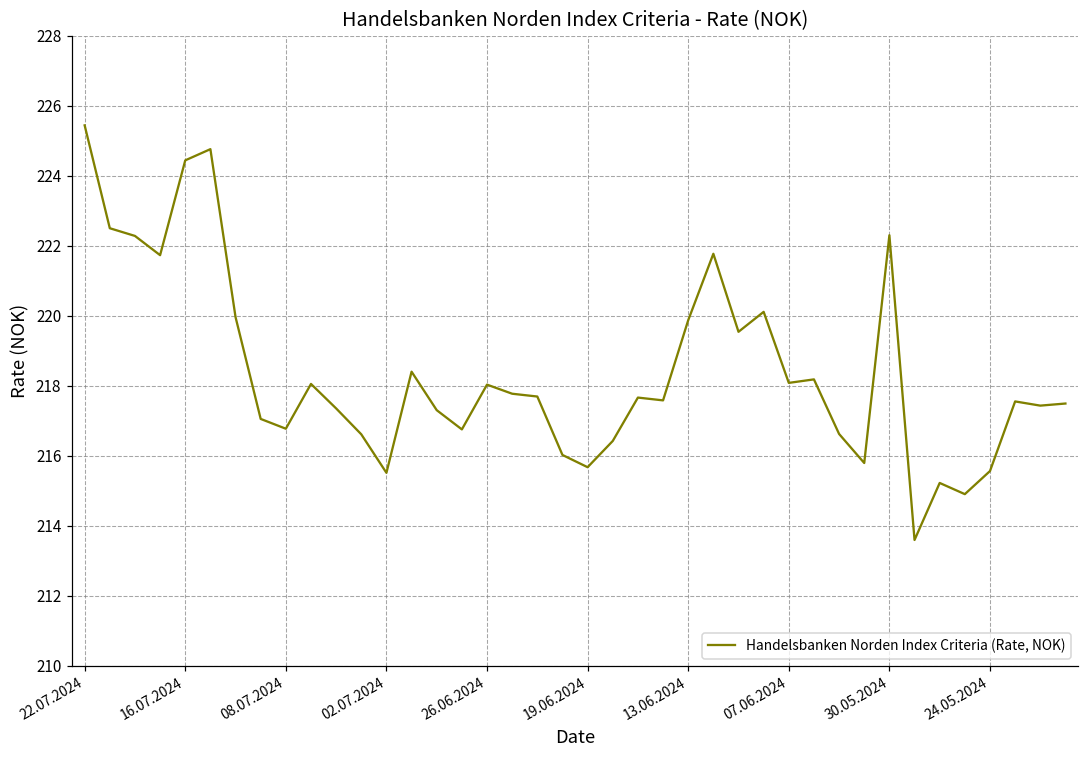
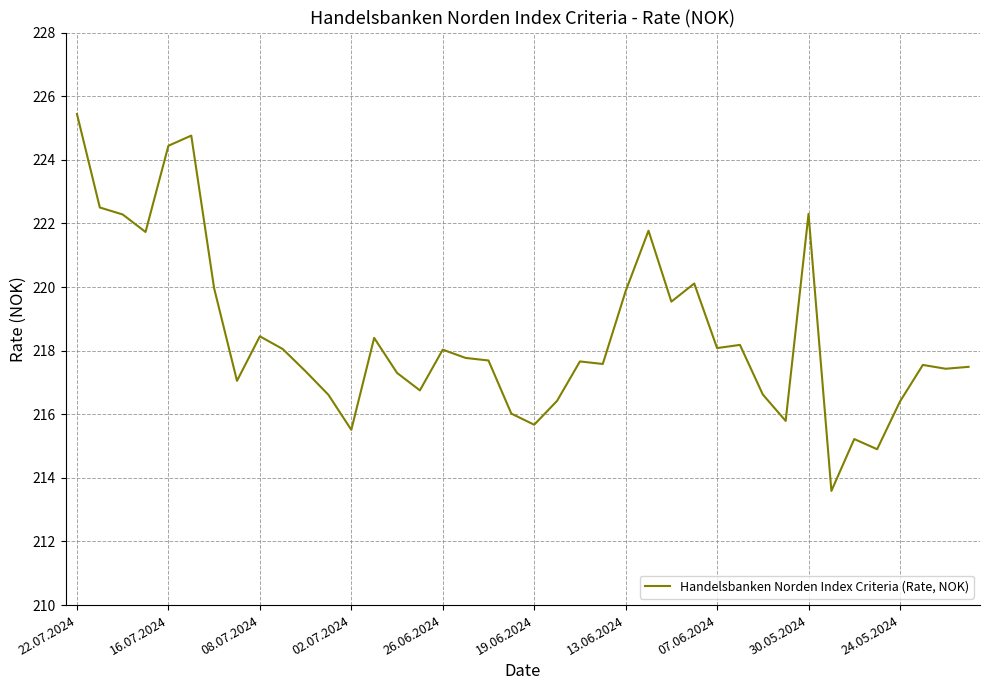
  {
    "22.07.2024": 225.4,
    "16.07.2024": 224.4,
-   "08.07.2024": 216.8,
+   "08.07.2024": 218.5,
    "02.07.2024": 215.5,
    "26.06.2024": 218.0,
    "19.06.2024": 215.7,
    "13.06.2024": 219.9,
    "07.06.2024": 218.1,
    "30.05.2024": 222.3,
-   "24.05.2024": 215.6
+   "24.05.2024": 216.4
  }
